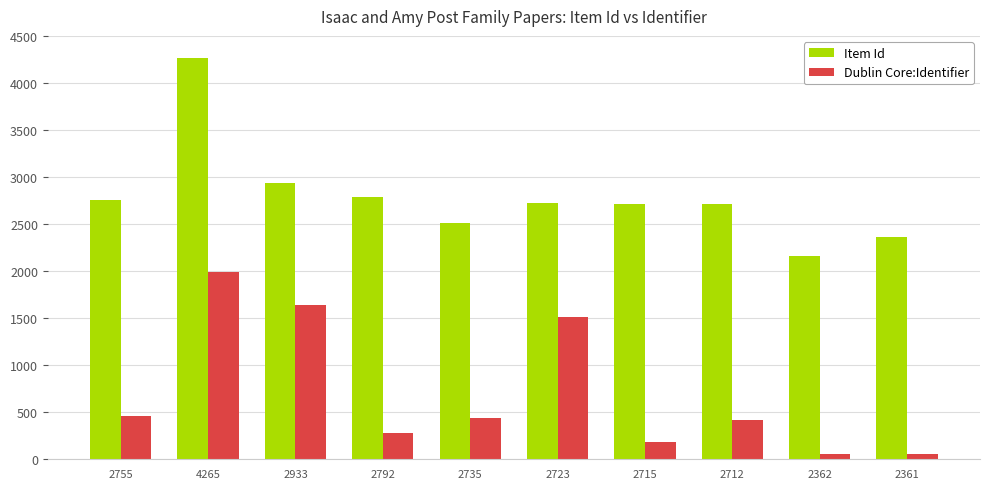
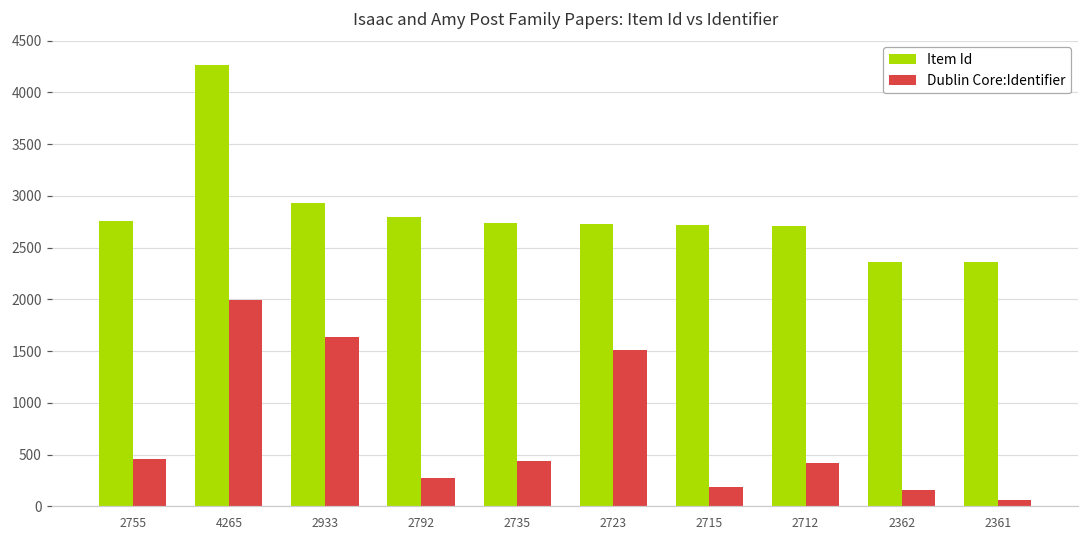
  {
    "Item Id": {
      "2755": 2800,
      "4265": 4300,
      "2933": 2900,
      "2792": 2800,
-     "2735": 2500,
+     "2735": 2700,
      "2723": 2700,
      "2715": 2700,
      "2712": 2700,
-     "2362": 2200,
+     "2362": 2400,
      "2361": 2400
    },
    "Dublin Core:Identifier": {
      "2755": 500,
      "4265": 2000,
      "2933": 1600,
      "2792": 300,
      "2735": 400,
      "2723": 1500,
      "2715": 200,
      "2712": 400,
-     "2362": 100,
+     "2362": 200,
      "2361": 100
    }
  }
